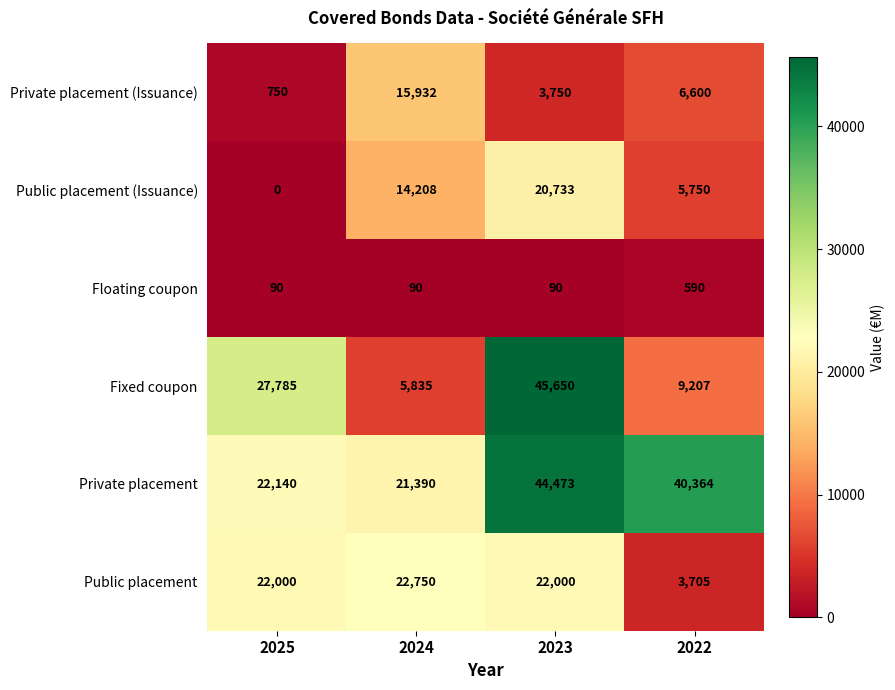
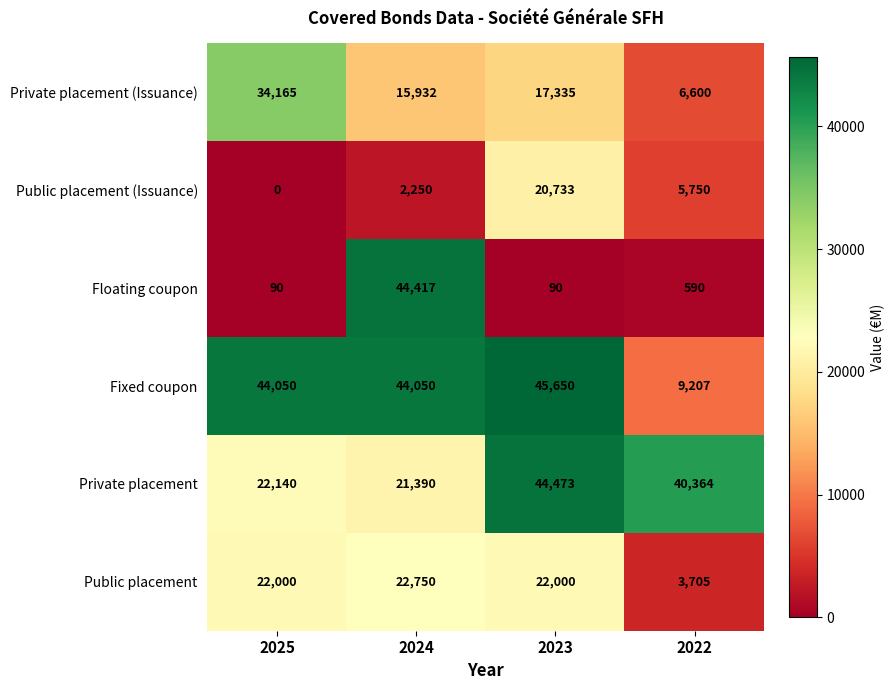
  {
    "Private placement (Issuance)": {
-     "2025": "750",
+     "2025": "34,165",
      "2024": "15,932",
-     "2023": "3,750",
+     "2023": "17,335",
      "2022": "6,600"
    },
    "Public placement (Issuance)": {
      "2025": "0",
-     "2024": "14,208",
+     "2024": "2,250",
      "2023": "20,733",
      "2022": "5,750"
    },
    "Floating coupon": {
      "2025": "90",
-     "2024": "90",
+     "2024": "44,417",
      "2023": "90",
      "2022": "590"
    },
    "Fixed coupon": {
-     "2025": "27,785",
-     "2024": "5,835",
+     "2025": "44,050",
+     "2024": "44,050",
      "2023": "45,650",
      "2022": "9,207"
    },
    "Private placement": {
      "2025": "22,140",
      "2024": "21,390",
      "2023": "44,473",
      "2022": "40,364"
    },
    "Public placement": {
      "2025": "22,000",
      "2024": "22,750",
      "2023": "22,000",
      "2022": "3,705"
    }
  }
